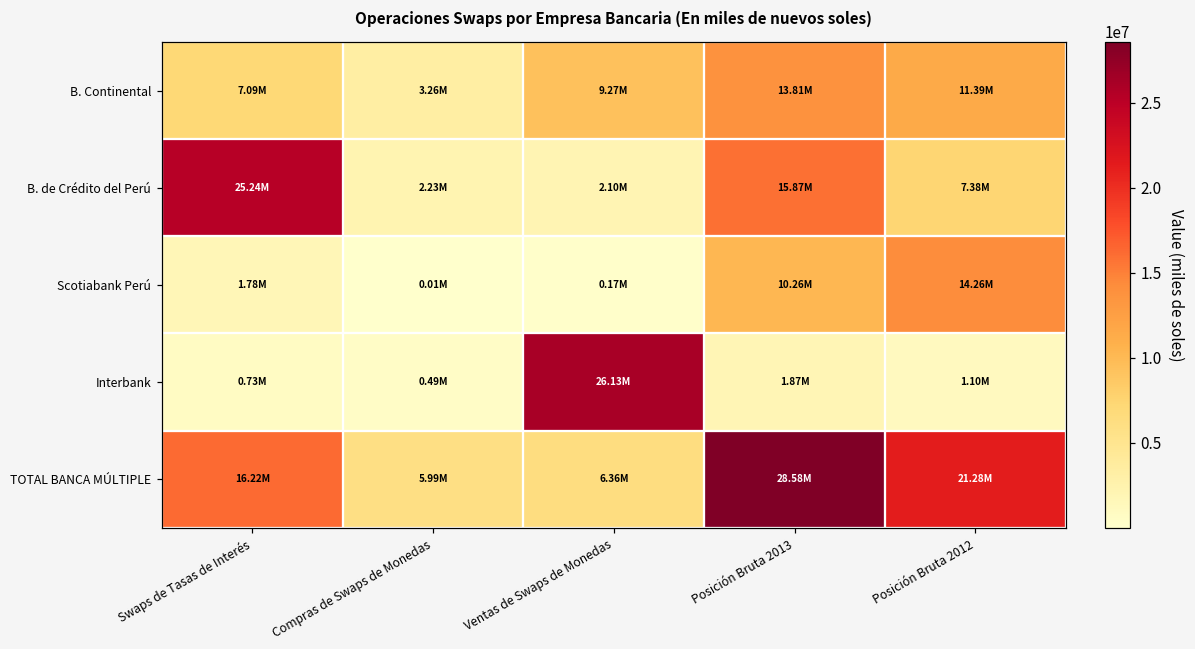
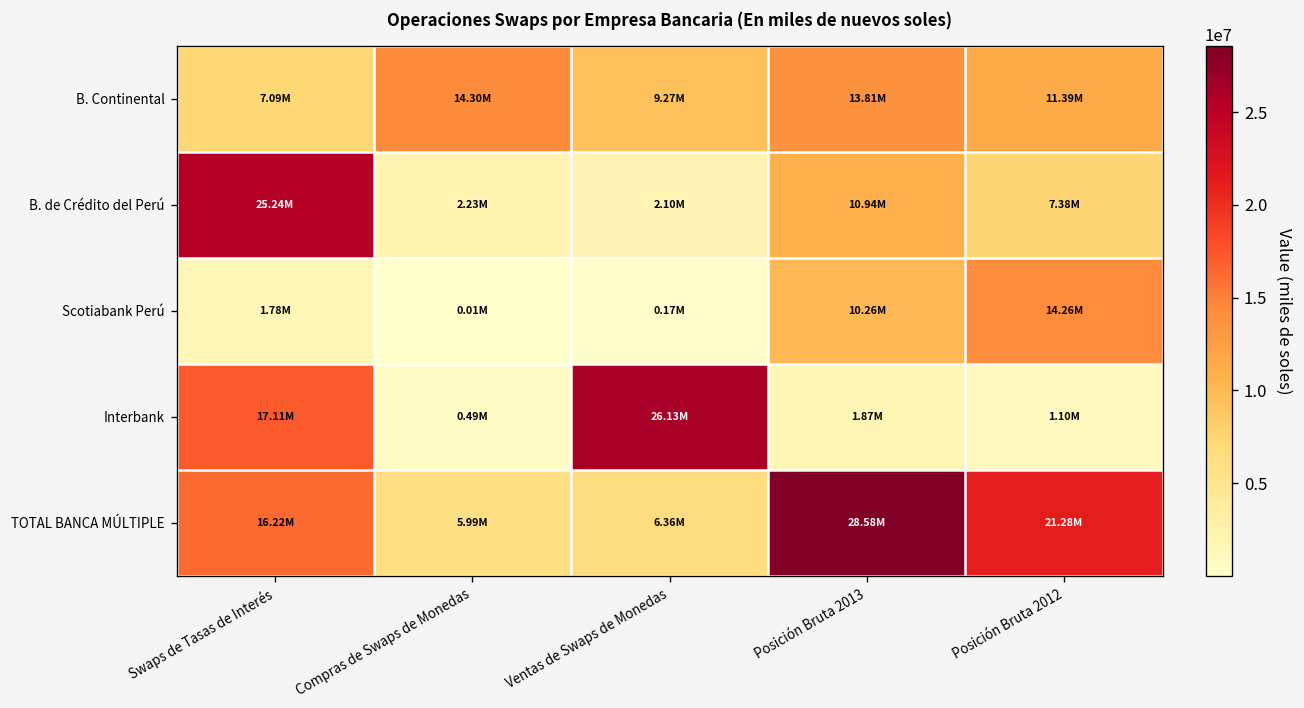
  {
    "B. Continental": {
      "Swaps de Tasas de Interés": "7.09M",
-     "Compras de Swaps de Monedas": "3.26M",
+     "Compras de Swaps de Monedas": "14.30M",
      "Ventas de Swaps de Monedas": "9.27M",
      "Posición Bruta 2013": "13.81M",
      "Posición Bruta 2012": "11.39M"
    },
    "B. de Crédito del Perú": {
      "Swaps de Tasas de Interés": "25.24M",
      "Compras de Swaps de Monedas": "2.23M",
      "Ventas de Swaps de Monedas": "2.10M",
-     "Posición Bruta 2013": "15.87M",
+     "Posición Bruta 2013": "10.94M",
      "Posición Bruta 2012": "7.38M"
    },
    "Scotiabank Perú": {
      "Swaps de Tasas de Interés": "1.78M",
      "Compras de Swaps de Monedas": "0.01M",
      "Ventas de Swaps de Monedas": "0.17M",
      "Posición Bruta 2013": "10.26M",
      "Posición Bruta 2012": "14.26M"
    },
    "Interbank": {
-     "Swaps de Tasas de Interés": "0.73M",
+     "Swaps de Tasas de Interés": "17.11M",
      "Compras de Swaps de Monedas": "0.49M",
      "Ventas de Swaps de Monedas": "26.13M",
      "Posición Bruta 2013": "1.87M",
      "Posición Bruta 2012": "1.10M"
    },
    "TOTAL BANCA MÚLTIPLE": {
      "Swaps de Tasas de Interés": "16.22M",
      "Compras de Swaps de Monedas": "5.99M",
      "Ventas de Swaps de Monedas": "6.36M",
      "Posición Bruta 2013": "28.58M",
      "Posición Bruta 2012": "21.28M"
    }
  }
